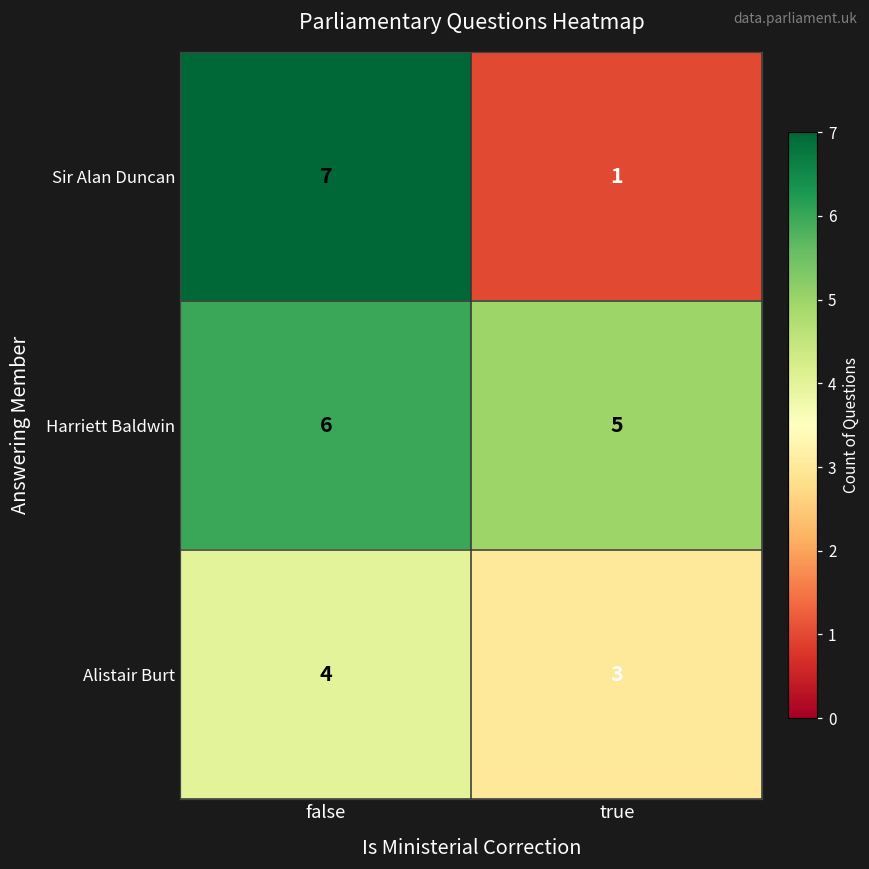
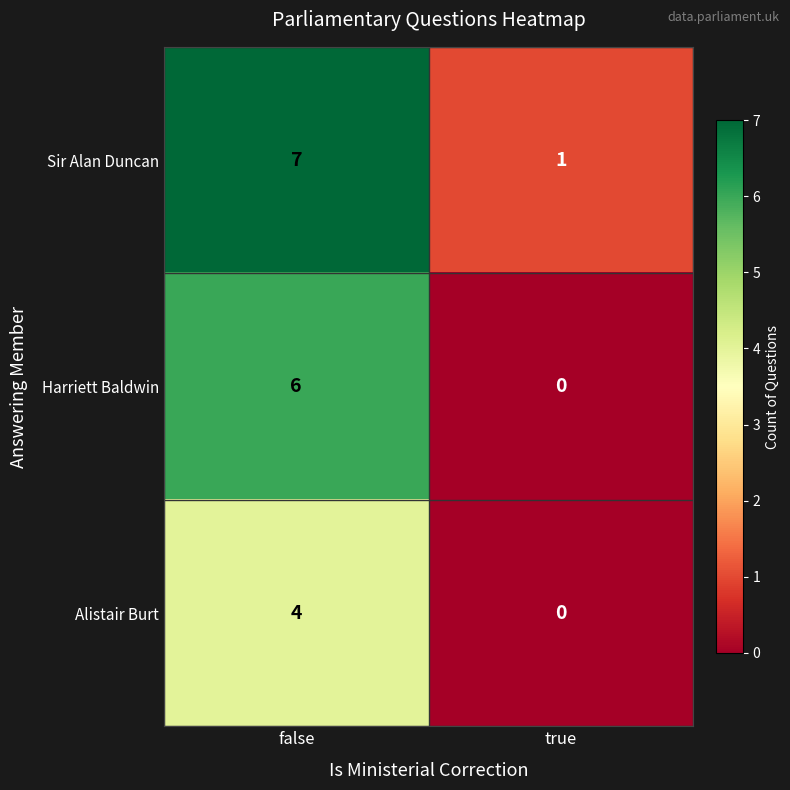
  {
    "Sir Alan Duncan": {
      "false": 7,
      "true": 1
    },
    "Harriett Baldwin": {
      "false": 6,
-     "true": 5
+     "true": 0
    },
    "Alistair Burt": {
      "false": 4,
-     "true": 3
+     "true": 0
    }
  }
